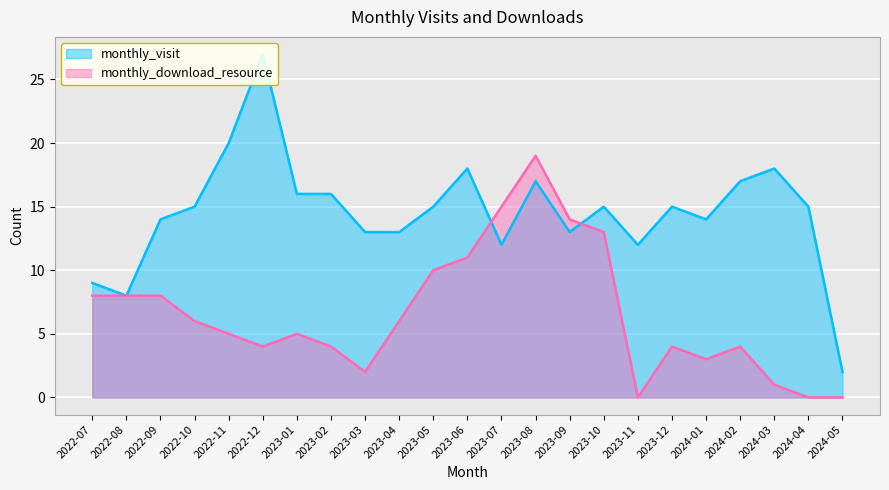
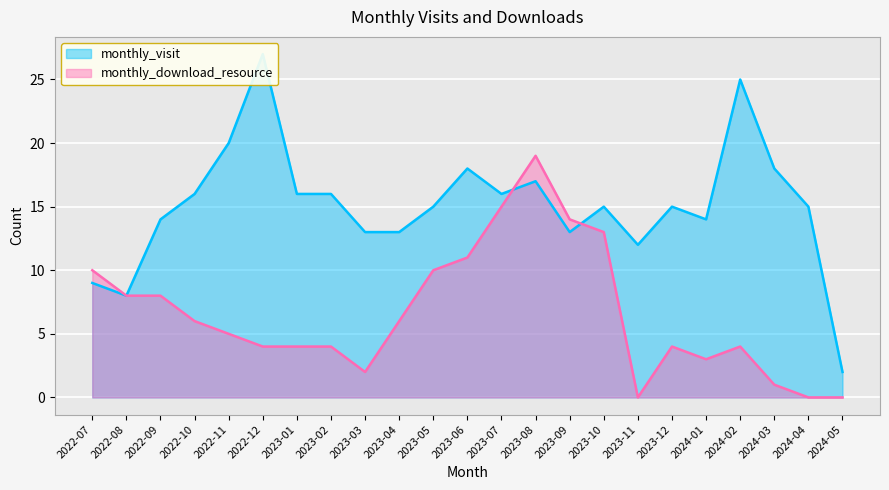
  {
    "monthly_visit": {
      "2022-07": 9,
      "2022-09": 14,
-     "2022-10": 15,
+     "2022-10": 16,
      "2022-11": 20,
      "2023-01": 16,
      "2023-02": 16,
      "2023-03": 13,
      "2023-04": 13,
      "2023-05": 15,
      "2023-06": 18,
-     "2023-07": 12,
+     "2023-07": 16,
      "2023-08": 17,
      "2023-09": 13,
      "2023-10": 15,
      "2023-11": 12,
      "2023-12": 15,
      "2024-01": 14,
-     "2024-02": 17,
+     "2024-02": 25,
      "2024-03": 18,
      "2024-04": 15,
      "2024-05": 2
    },
    "monthly_download_resource": {
-     "2022-07": 8,
+     "2022-07": 10,
      "2022-09": 8,
      "2022-10": 6,
      "2022-11": 5,
      "2022-12": 4,
-     "2023-01": 5,
+     "2023-01": 4,
      "2023-02": 4,
      "2023-03": 2,
      "2023-04": 6,
      "2023-05": 10,
      "2023-06": 11,
      "2023-07": 15,
      "2023-08": 19,
      "2023-09": 14,
      "2023-10": 13,
      "2023-11": 0,
      "2023-12": 4,
      "2024-01": 3,
      "2024-02": 4,
      "2024-03": 1,
      "2024-04": 0,
      "2024-05": 0
    }
  }
